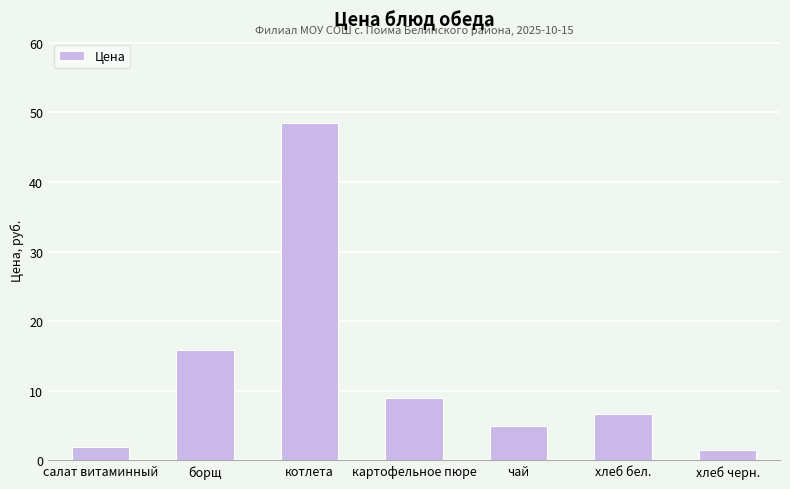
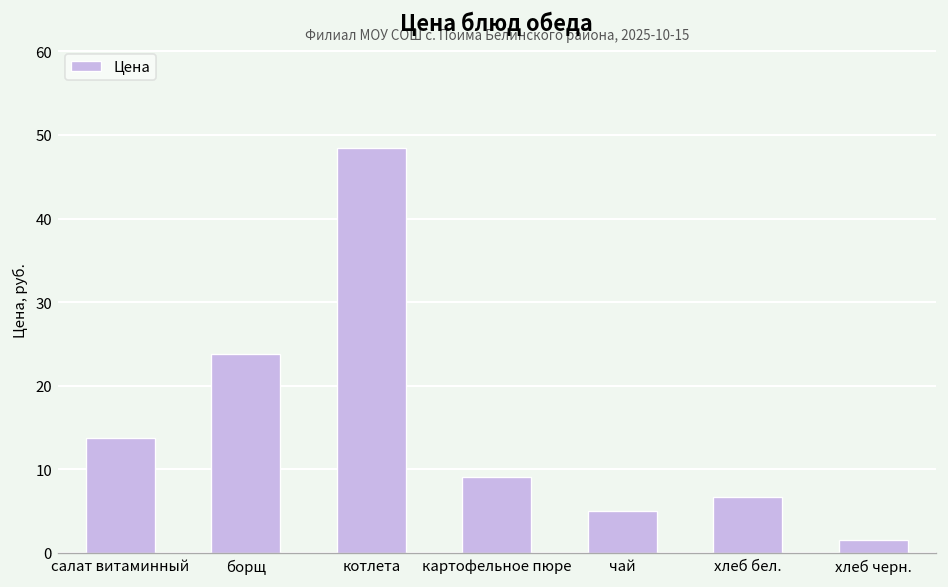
  {
-   "салат витаминный": 2,
-   "борщ": 16,
+   "салат витаминный": 14,
+   "борщ": 24,
    "котлета": 48,
    "картофельное пюре": 9,
    "чай": 5,
    "хлеб бел.": 7,
    "хлеб черн.": 2
  }
